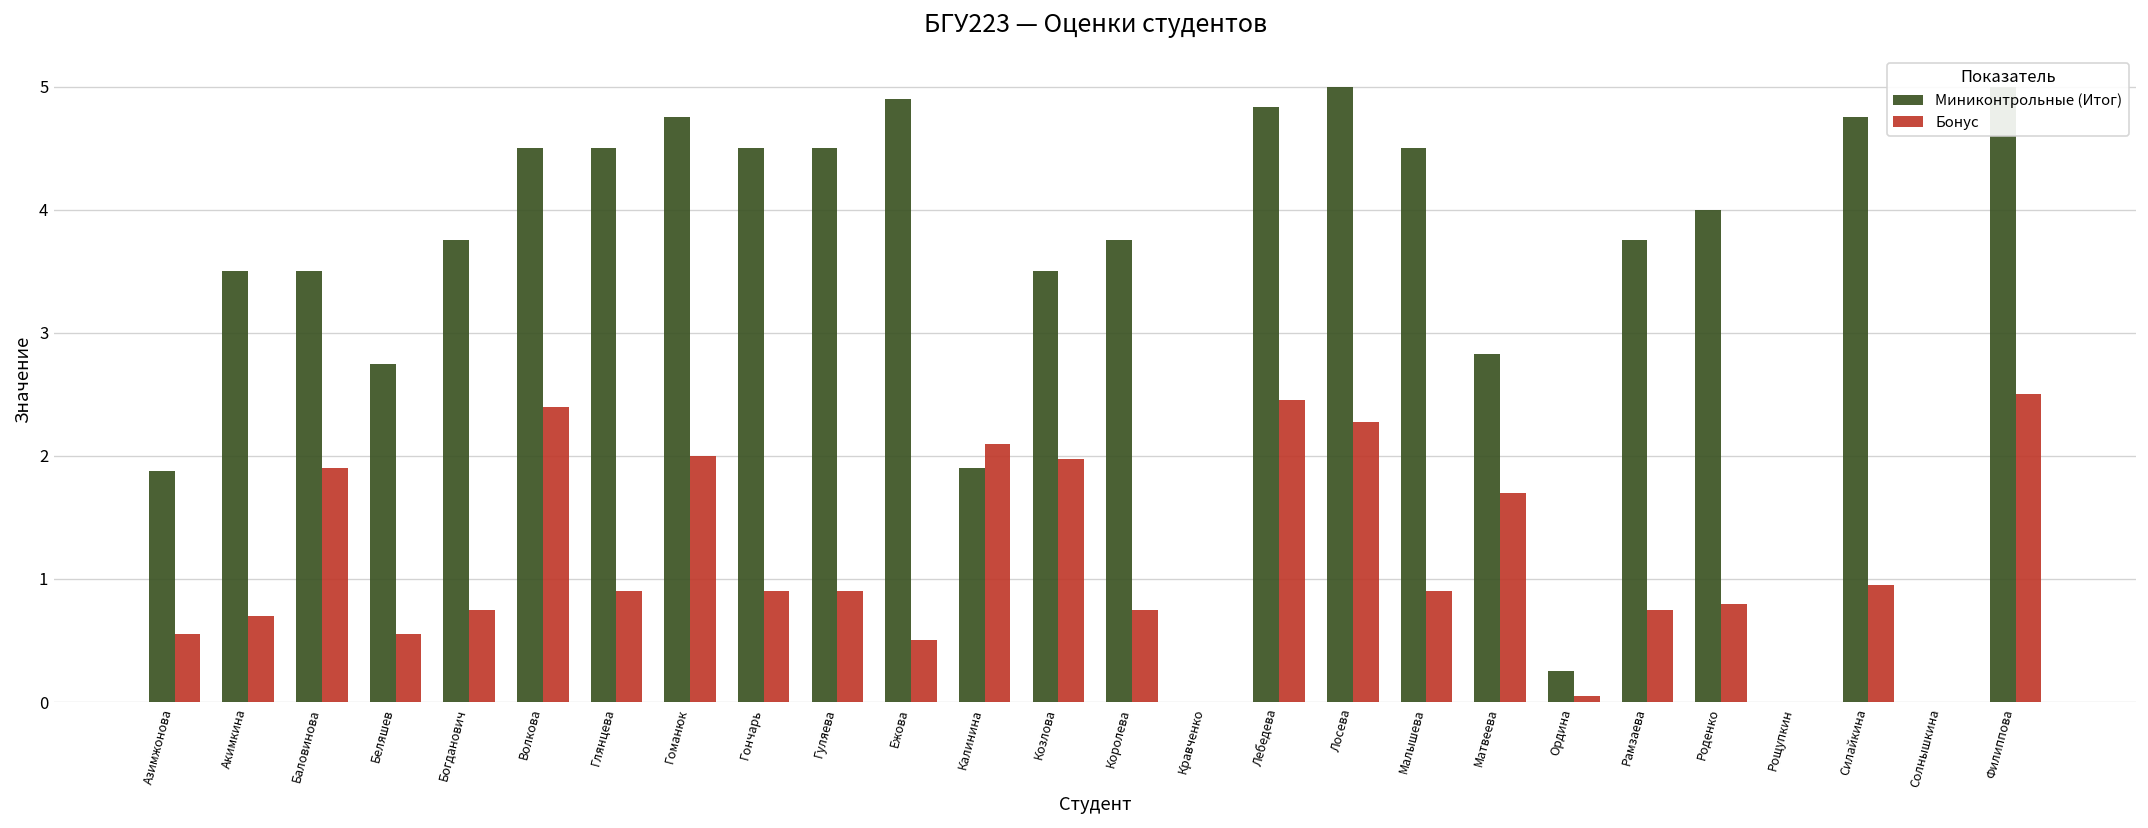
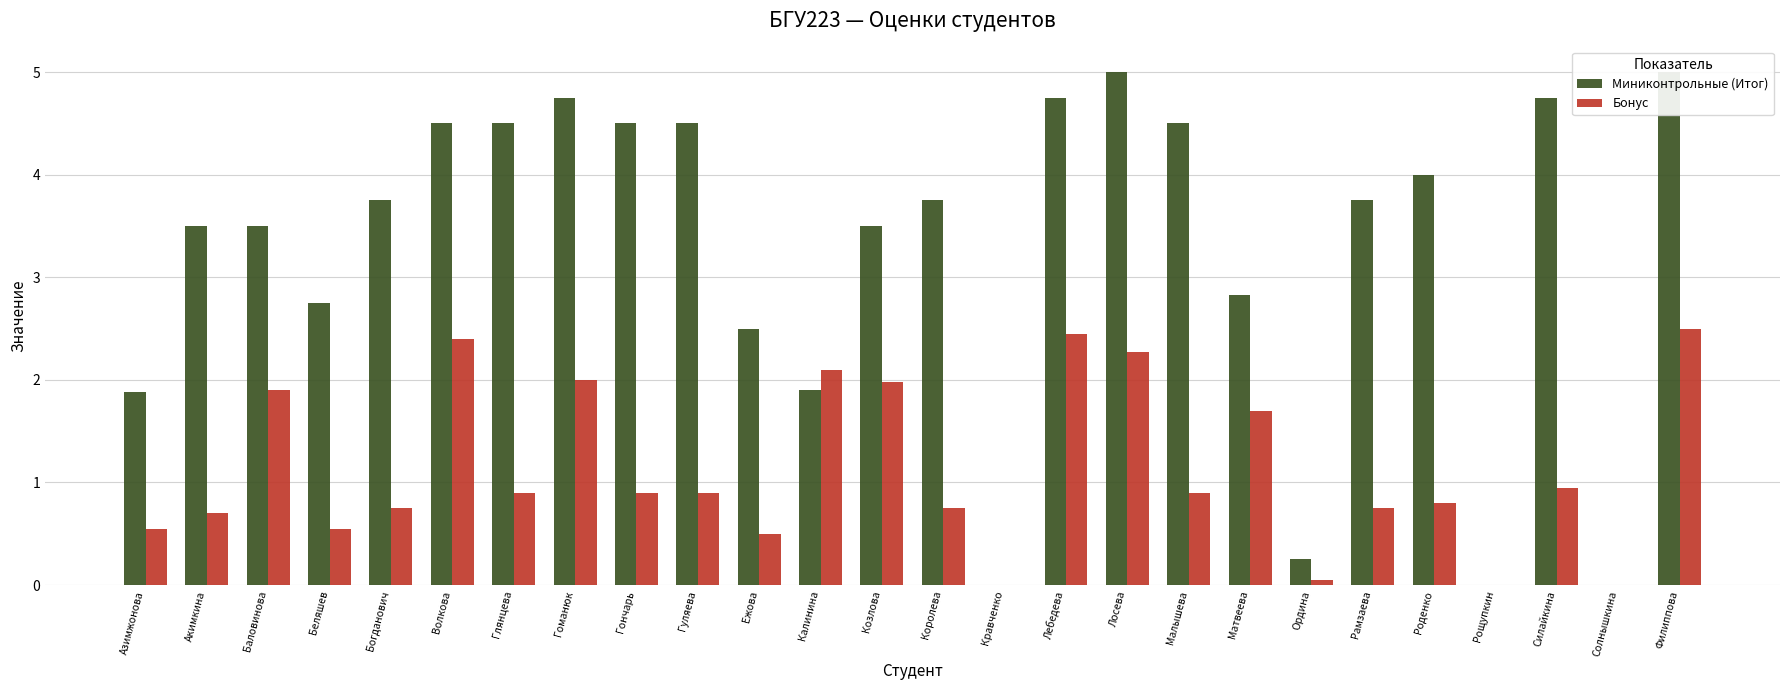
  {
    "Миниконтрольные (Итог)": {
      "Азимжонова": 1.88,
      "Акимкина": 3.50,
      "Баловинова": 3.50,
      "Беляшев": 2.75,
      "Богданович": 3.75,
      "Волкова": 4.50,
      "Глянцева": 4.50,
      "Гоманюк": 4.75,
      "Гончарь": 4.50,
      "Гуляева": 4.50,
-     "Ежова": 4.9,
+     "Ежова": 2.5,
      "Калинина": 1.90,
      "Козлова": 3.50,
      "Королева": 3.75,
      "Кравченко": 0.00,
-     "Лебедева": 4.83,
+     "Лебедева": 4.75,
      "Лосева": 5.00,
      "Малышева": 4.50,
      "Матвеева": 2.83,
      "Ордина": 0.25,
      "Рамзаева": 3.75,
      "Роденко": 4.00,
      "Рощупкин": 0.00,
      "Силайкина": 4.75,
      "Солнышкина": 0.00
    },
    "Бонус": {
      "Азимжонова": 0.55,
      "Акимкина": 0.70,
      "Баловинова": 1.90,
      "Беляшев": 0.55,
      "Богданович": 0.75,
      "Волкова": 2.40,
      "Глянцева": 0.90,
      "Гоманюк": 2.00,
      "Гончарь": 0.90,
      "Гуляева": 0.90,
      "Ежова": 0.50,
      "Калинина": 2.10,
      "Козлова": 1.98,
      "Королева": 0.75,
      "Кравченко": 0.00,
      "Лебедева": 2.45,
      "Лосева": 2.28,
      "Малышева": 0.90,
      "Матвеева": 1.70,
      "Ордина": 0.05,
      "Рамзаева": 0.75,
      "Роденко": 0.80,
      "Рощупкин": 0.00,
      "Силайкина": 0.95,
      "Солнышкина": 0.00,
      "Филиппова": 2.50
    }
  }
